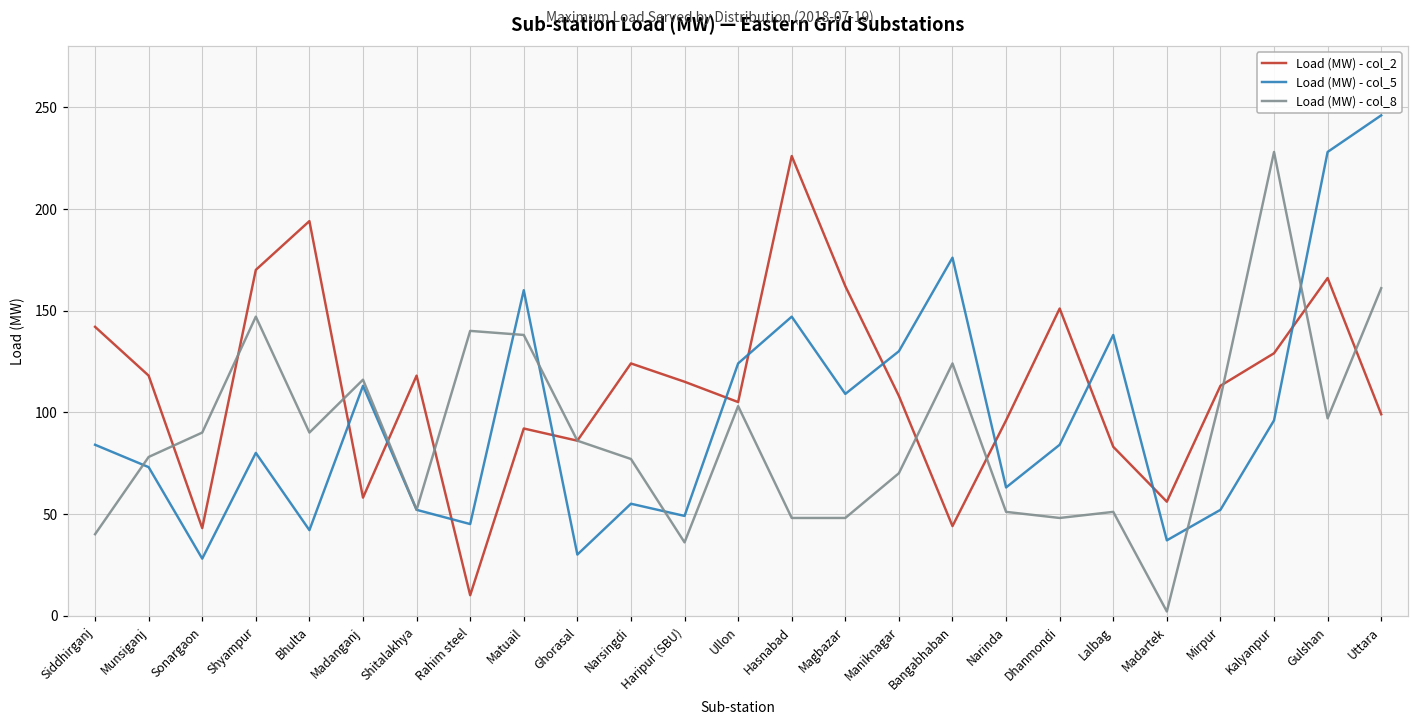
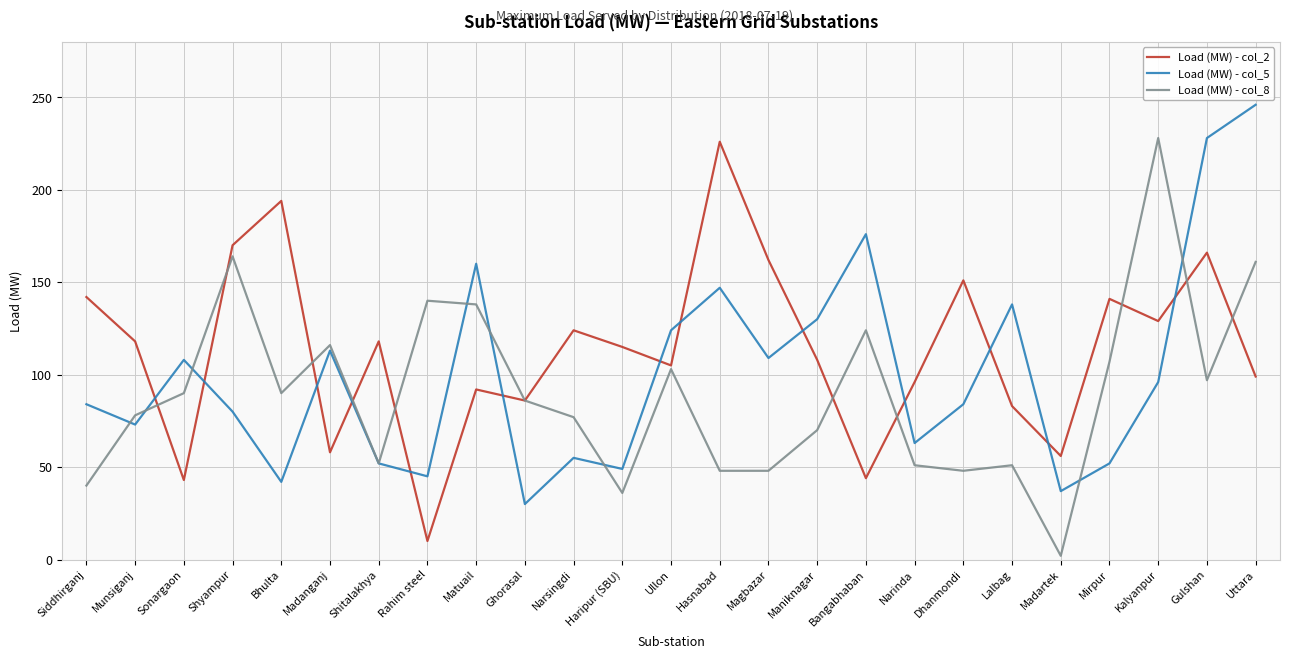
  {
    "Load (MW) - col_2": {
      "Siddhirganj": 142,
      "Munsiganj": 118,
      "Sonargaon": 43,
      "Shyampur": 170,
      "Bhulta": 194,
      "Madanganj": 58,
      "Shitalakhya": 118,
      "Rahim steel": 10,
      "Matuail": 92,
      "Narsingdi": 124,
      "Haripur (SBU)": 115,
      "Ullon": 105,
      "Hasnabad": 226,
      "Magbazar": 162,
      "Maniknagar": 108,
      "Bangabhaban": 44,
      "Narinda": 96,
      "Dhanmondi": 151,
      "Lalbag": 83,
      "Madartek": 56,
-     "Mirpur": 113,
+     "Mirpur": 141,
      "Kalyanpur": 129,
      "Gulshan": 166,
      "Uttara": 99
    },
    "Load (MW) - col_5": {
      "Siddhirganj": 84,
      "Munsiganj": 73,
-     "Sonargaon": 28,
+     "Sonargaon": 108,
      "Shyampur": 80,
      "Bhulta": 42,
      "Madanganj": 113,
      "Rahim steel": 45,
      "Matuail": 160,
      "Ghorasal": 30,
      "Narsingdi": 55,
      "Haripur (SBU)": 49,
      "Ullon": 124,
      "Hasnabad": 147,
      "Magbazar": 109,
      "Maniknagar": 130,
      "Bangabhaban": 176,
      "Narinda": 63,
      "Dhanmondi": 84,
      "Lalbag": 138,
      "Madartek": 37,
      "Mirpur": 52,
      "Kalyanpur": 96,
      "Gulshan": 228,
      "Uttara": 246
    },
    "Load (MW) - col_8": {
      "Siddhirganj": 40,
      "Munsiganj": 78,
      "Sonargaon": 90,
-     "Shyampur": 147,
+     "Shyampur": 164,
      "Bhulta": 90,
      "Madanganj": 116,
      "Rahim steel": 140,
      "Matuail": 138,
      "Narsingdi": 77,
      "Haripur (SBU)": 36,
      "Ullon": 103,
      "Hasnabad": 48,
      "Magbazar": 48,
      "Maniknagar": 70,
      "Bangabhaban": 124,
      "Narinda": 51,
      "Dhanmondi": 48,
      "Lalbag": 51,
      "Madartek": 2,
      "Mirpur": 107,
      "Kalyanpur": 228,
      "Gulshan": 97,
      "Uttara": 161
    }
  }
